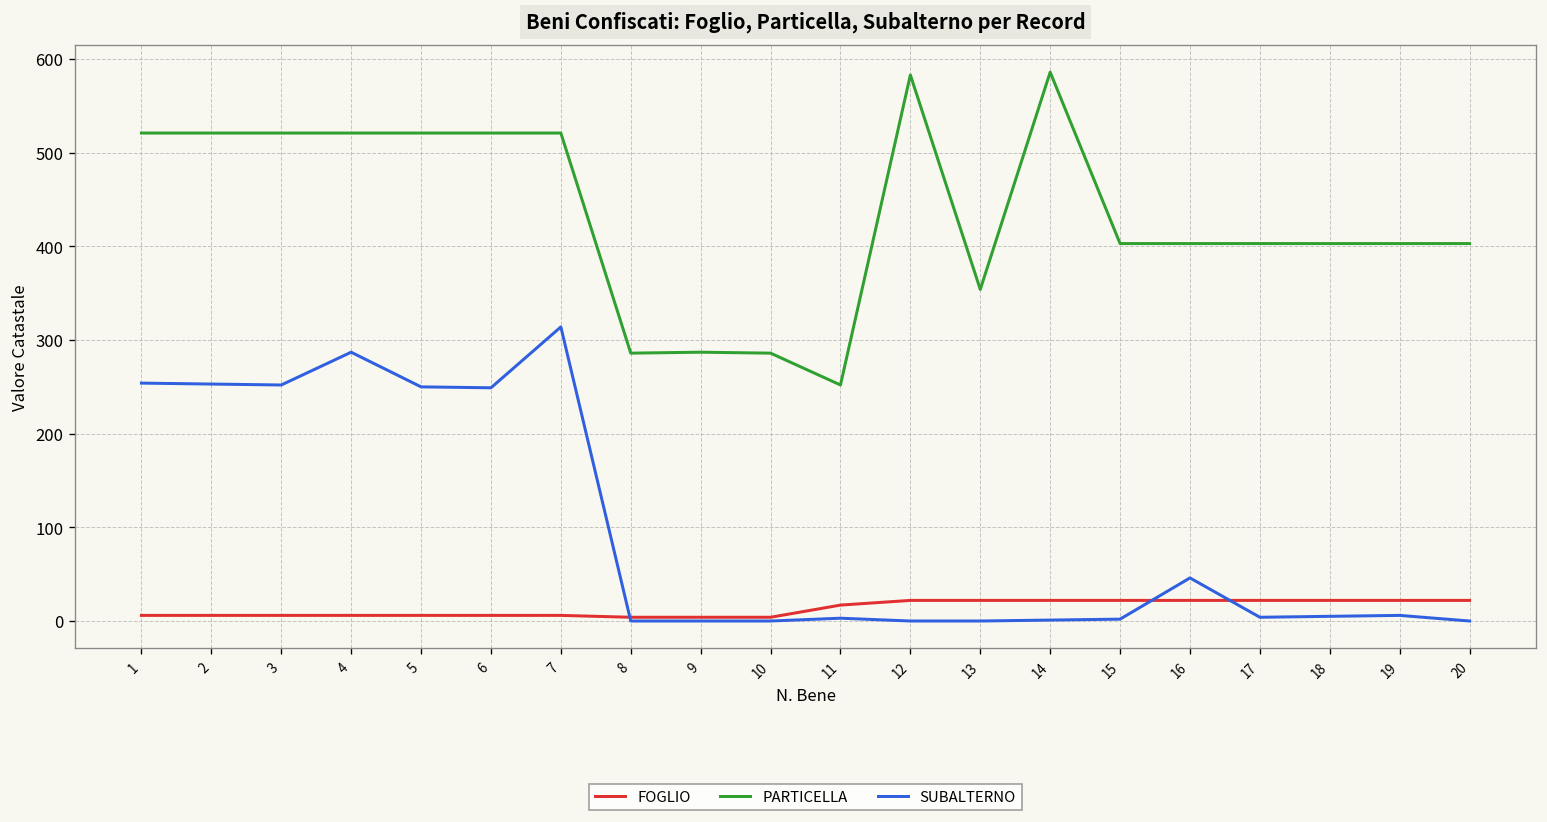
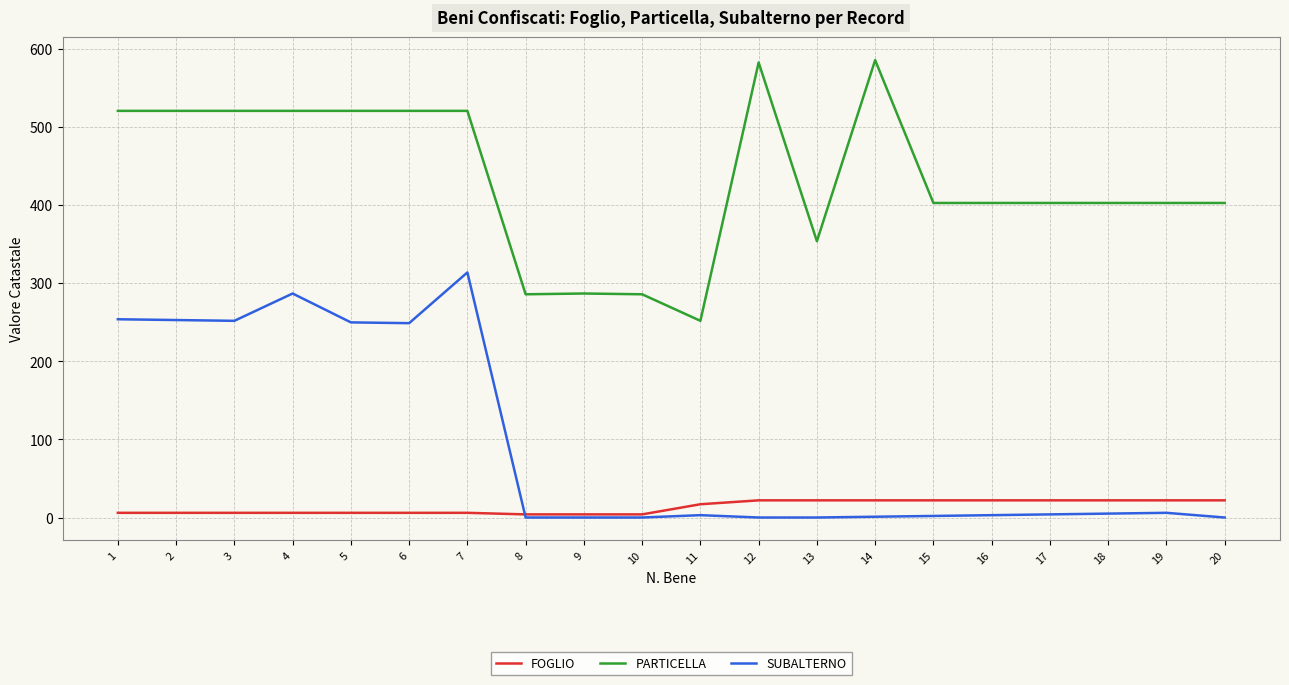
  {
    "FOGLIO": {
      "1": 10,
      "2": 10,
      "3": 10,
      "4": 10,
      "5": 10,
      "6": 10,
      "7": 10,
      "8": 0,
      "9": 0,
      "10": 0,
      "11": 20,
      "12": 20,
      "13": 20,
      "14": 20,
      "15": 20,
      "16": 20,
      "17": 20,
      "18": 20,
      "19": 20,
      "20": 20
    },
    "PARTICELLA": {
      "1": 520,
      "2": 520,
      "3": 520,
      "4": 520,
      "5": 520,
      "6": 520,
      "7": 520,
      "8": 290,
      "9": 290,
      "10": 290,
      "11": 250,
      "12": 580,
      "13": 350,
      "14": 590,
      "15": 400,
      "16": 400,
      "17": 400,
      "18": 400,
      "19": 400,
      "20": 400
    },
    "SUBALTERNO": {
      "1": 250,
      "2": 250,
      "3": 250,
      "4": 290,
      "5": 250,
      "6": 250,
      "7": 310,
      "8": 0,
      "9": 0,
      "10": 0,
      "11": 0,
      "12": 0,
      "13": 0,
      "14": 0,
      "15": 0,
-     "16": 50,
+     "16": 0,
      "17": 0,
      "18": 10,
      "19": 10,
      "20": 0
    }
  }
